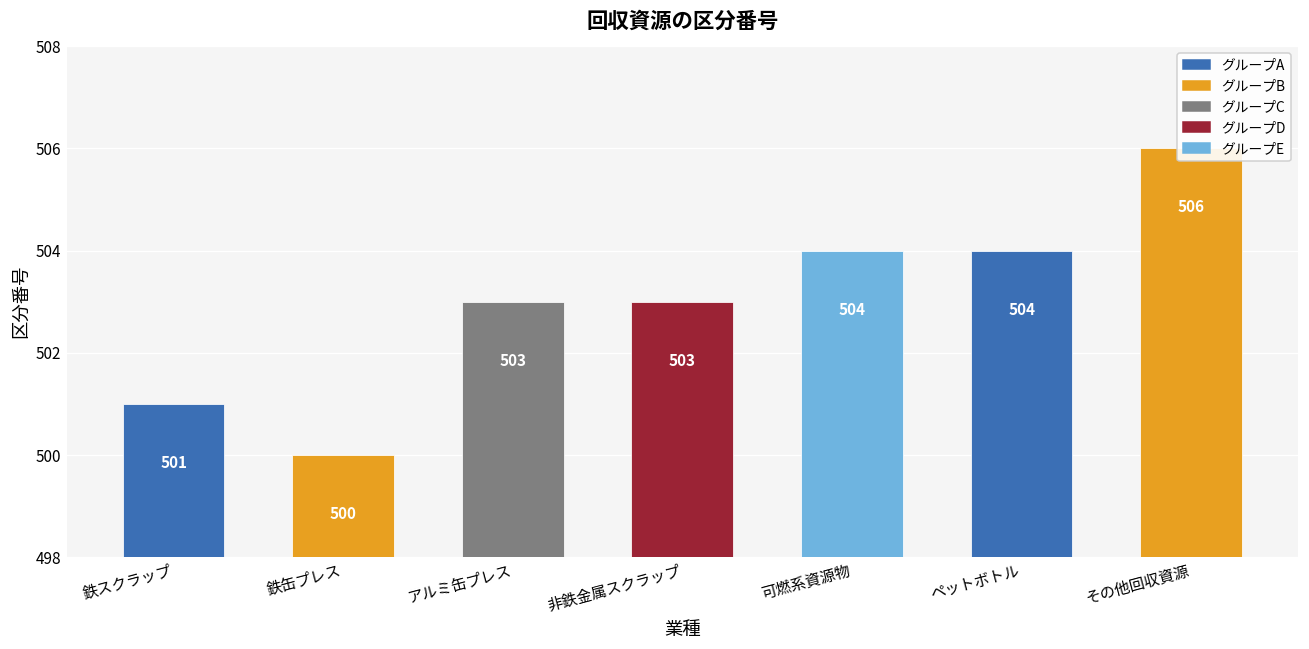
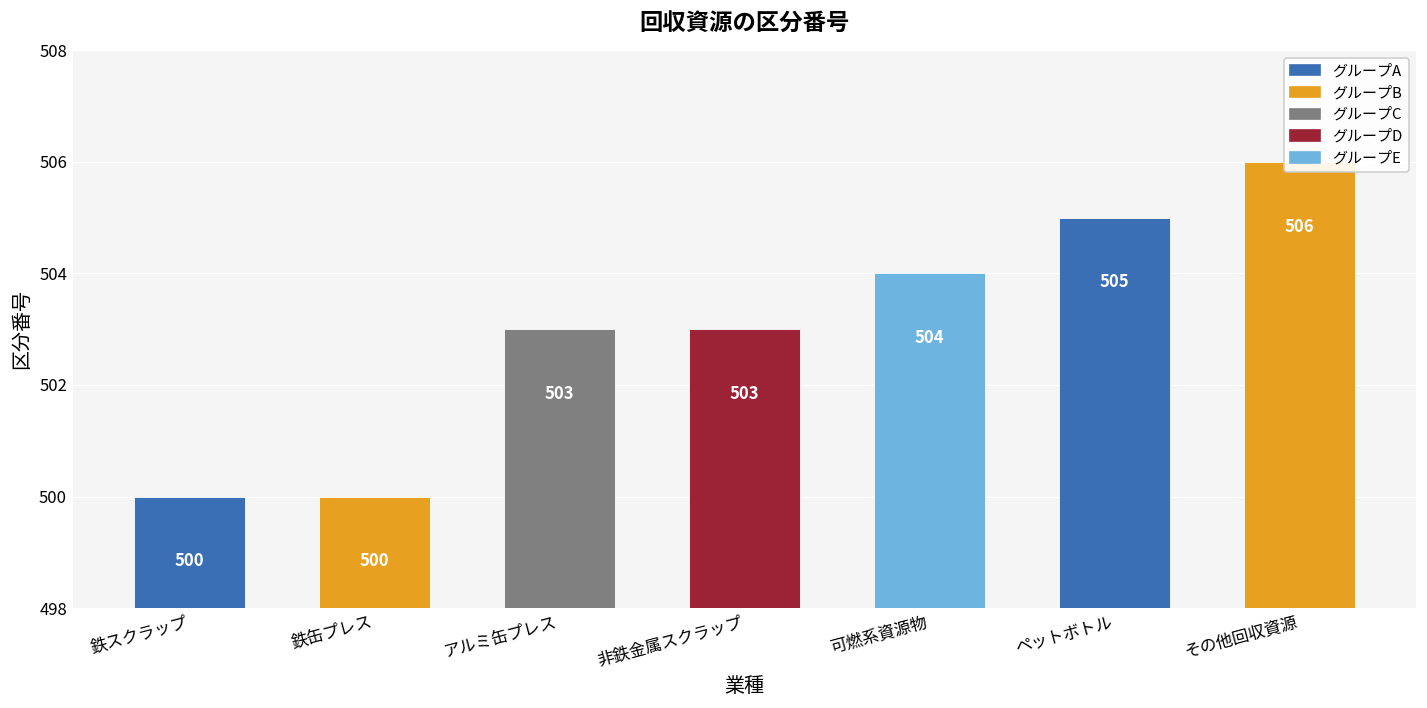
  {
-   "鉄スクラップ": 501,
+   "鉄スクラップ": 500,
    "鉄缶プレス": 500,
    "アルミ缶プレス": 503,
    "非鉄金属スクラップ": 503,
    "可燃系資源物": 504,
-   "ペットボトル": 504
+   "ペットボトル": 505
  }
